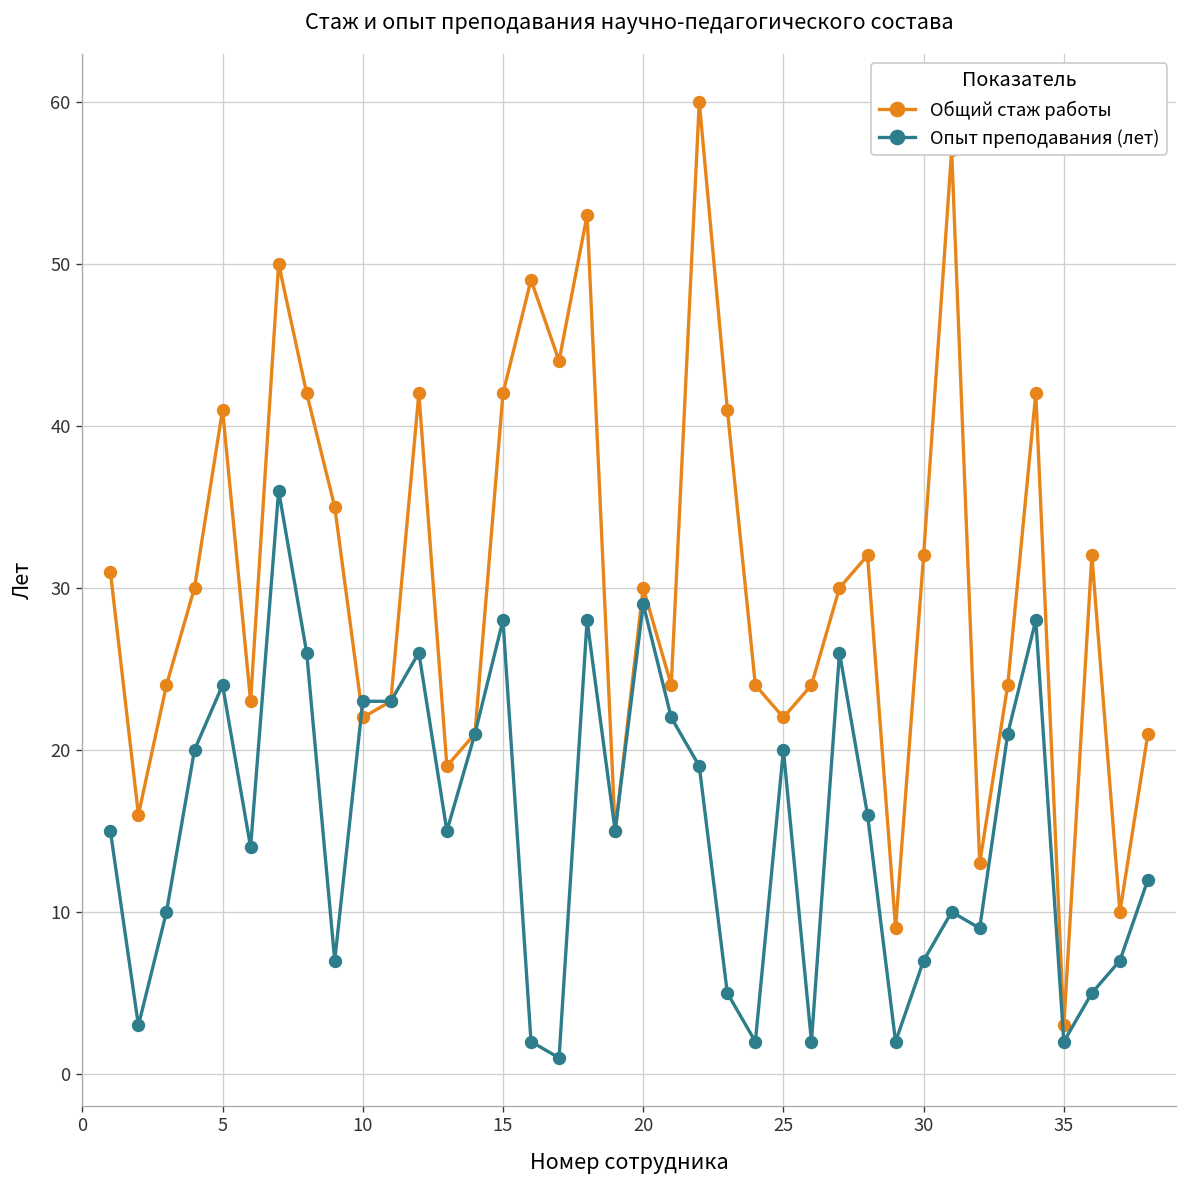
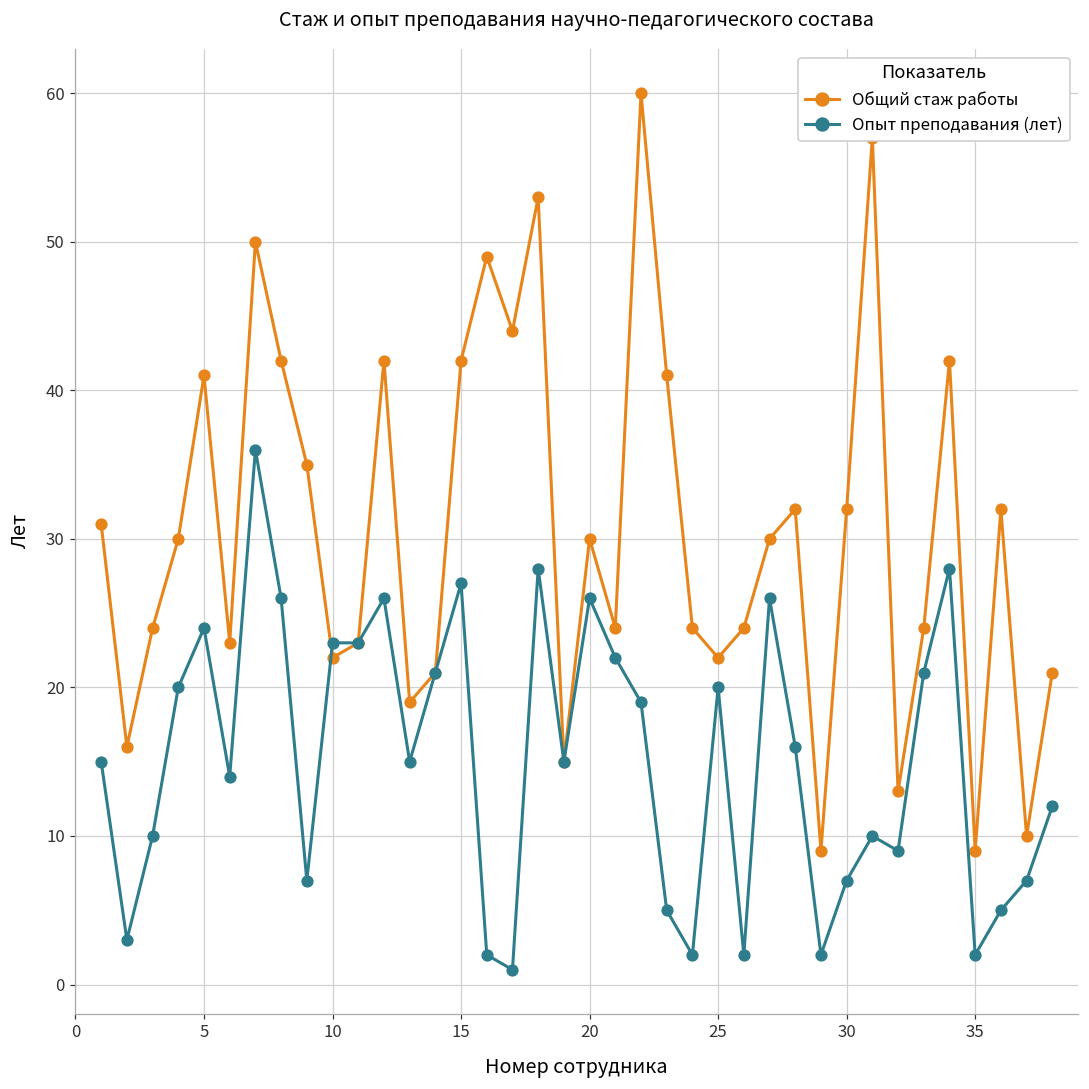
  {
    "Общий стаж работы": {
      "5": 41,
      "10": 22,
      "15": 42,
      "20": 30,
      "25": 22,
      "30": 32,
-     "35": 3
+     "35": 9
    },
    "Опыт преподавания (лет)": {
      "5": 24,
      "10": 23,
-     "15": 28,
-     "20": 29,
+     "15": 27,
+     "20": 26,
      "25": 20,
      "30": 7,
      "35": 2
    }
  }
